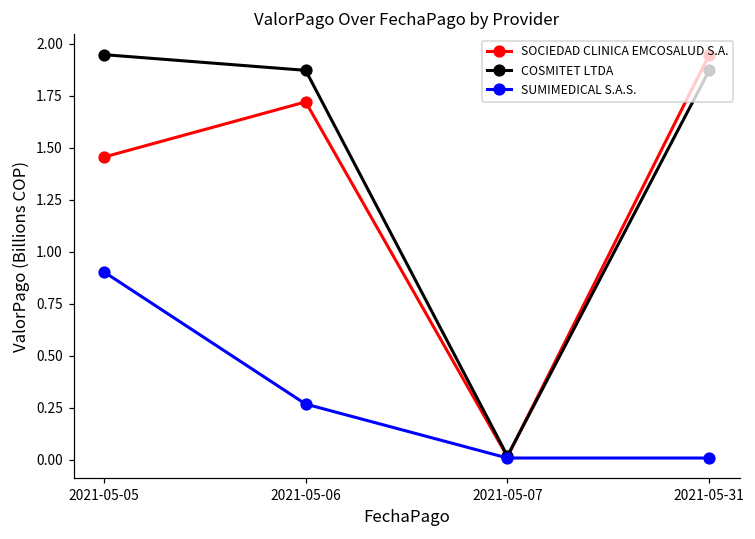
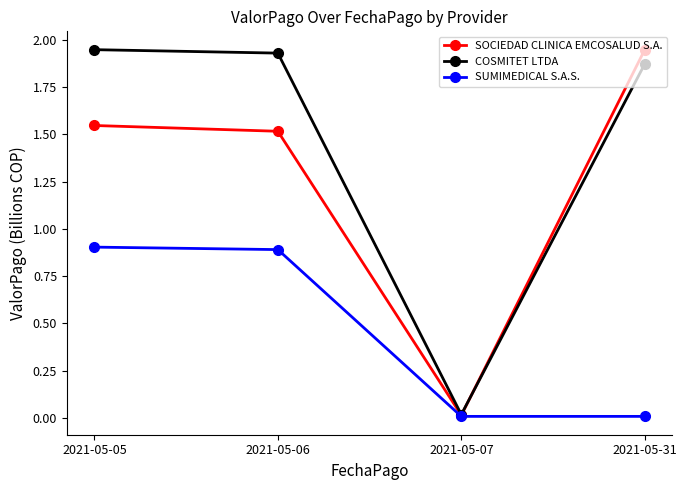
  {
    "SOCIEDAD CLINICA EMCOSALUD S.A.": {
-     "2021-05-05": 1.46,
-     "2021-05-06": 1.72
+     "2021-05-05": 1.55,
+     "2021-05-06": 1.52
    },
    "COSMITET LTDA": {
      "2021-05-05": 1.95,
-     "2021-05-06": 1.87
+     "2021-05-06": 1.93
    },
    "SUMIMEDICAL S.A.S.": {
      "2021-05-05": 0.90,
-     "2021-05-06": 0.27,
+     "2021-05-06": 0.89,
      "2021-05-31": 0.01
    }
  }
